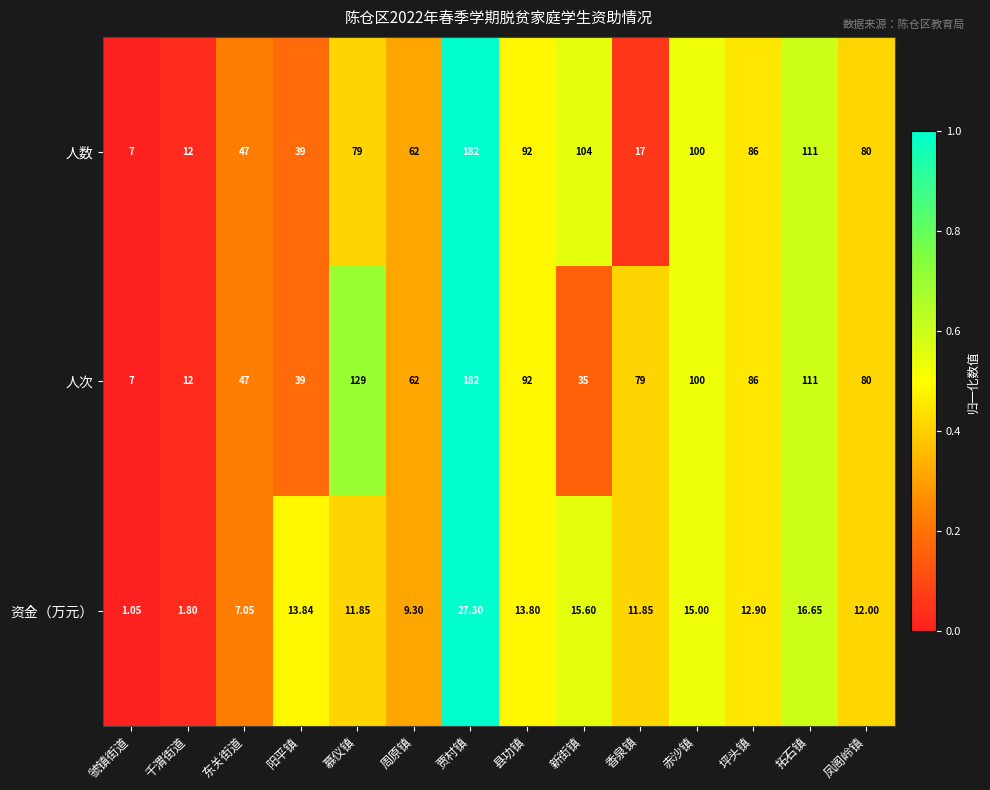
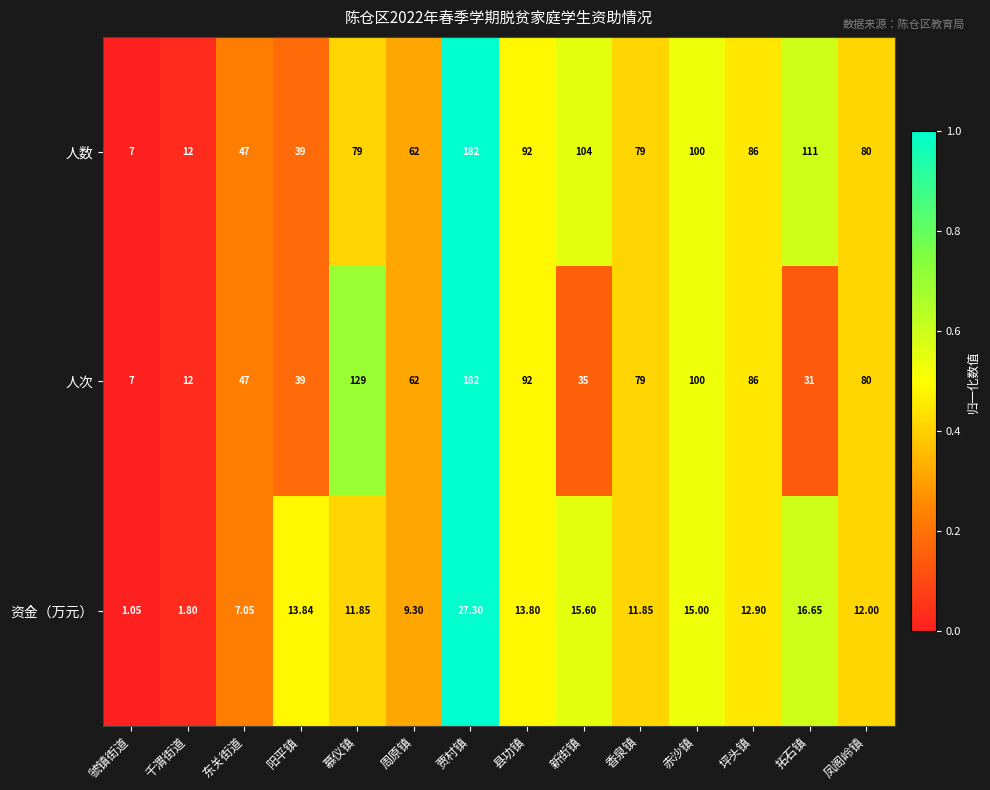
  {
    "人数": {
      "虢镇街道": 7,
      "千渭街道": 12,
      "东关街道": 47,
      "阳平镇": 39,
      "慕仪镇": 79,
      "周原镇": 62,
      "贾村镇": 182,
      "县功镇": 92,
      "新街镇": 104,
-     "香泉镇": 17,
+     "香泉镇": 79,
      "赤沙镇": 100,
      "坪头镇": 86,
      "拓石镇": 111,
      "凤阁岭镇": 80
    },
    "人次": {
      "虢镇街道": 7,
      "千渭街道": 12,
      "东关街道": 47,
      "阳平镇": 39,
      "慕仪镇": 129,
      "周原镇": 62,
      "贾村镇": 182,
      "县功镇": 92,
      "新街镇": 35,
      "香泉镇": 79,
      "赤沙镇": 100,
      "坪头镇": 86,
-     "拓石镇": 111,
+     "拓石镇": 31,
      "凤阁岭镇": 80
    },
    "资金（万元）": {
      "虢镇街道": 1.05,
      "千渭街道": 1.80,
      "东关街道": 7.05,
      "阳平镇": 13.84,
      "慕仪镇": 11.85,
      "周原镇": 9.30,
      "贾村镇": 27.30,
      "县功镇": 13.80,
      "新街镇": 15.60,
      "香泉镇": 11.85,
      "赤沙镇": 15.00,
      "坪头镇": 12.90,
      "拓石镇": 16.65,
      "凤阁岭镇": 12.00
    }
  }
